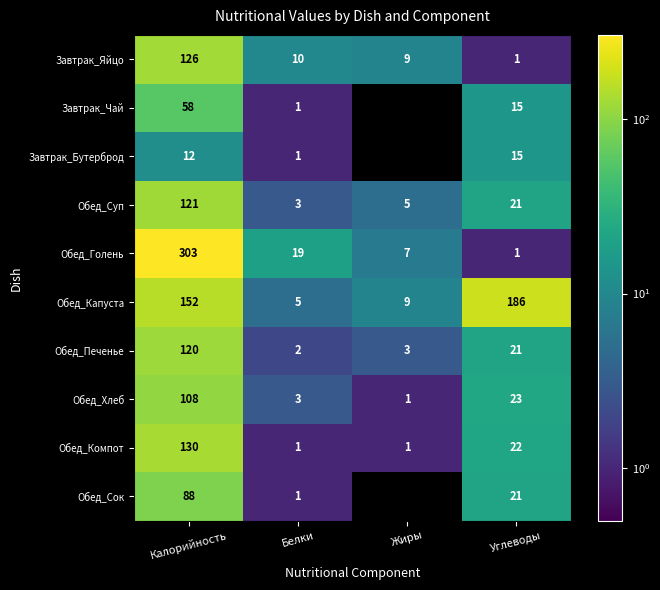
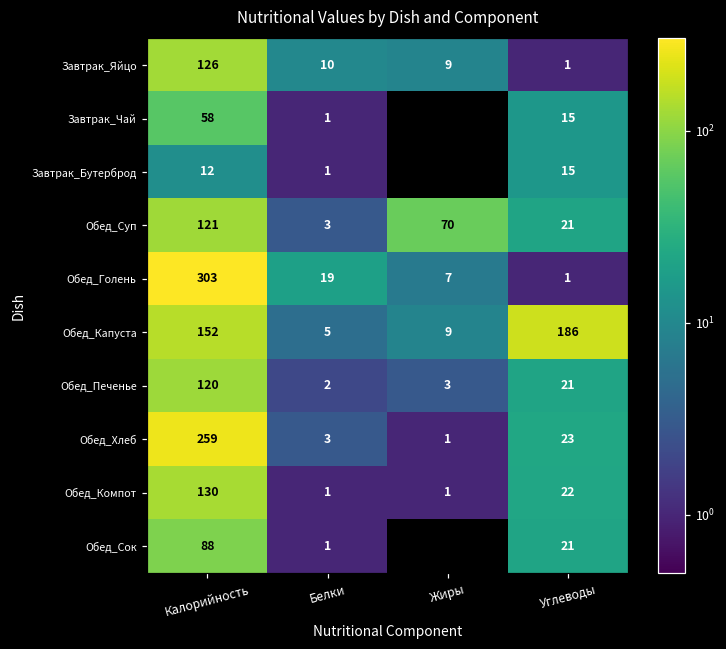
  {
    "Завтрак_Яйцо": {
      "Калорийность": 126,
      "Белки": 10,
      "Жиры": 9,
      "Углеводы": 1
    },
    "Завтрак_Чай": {
      "Калорийность": 58,
      "Белки": 1,
      "Углеводы": 15
    },
    "Завтрак_Бутерброд": {
      "Калорийность": 12,
      "Белки": 1,
      "Углеводы": 15
    },
    "Обед_Суп": {
      "Калорийность": 121,
      "Белки": 3,
-     "Жиры": 5,
+     "Жиры": 70,
      "Углеводы": 21
    },
    "Обед_Голень": {
      "Калорийность": 303,
      "Белки": 19,
      "Жиры": 7,
      "Углеводы": 1
    },
    "Обед_Капуста": {
      "Калорийность": 152,
      "Белки": 5,
      "Жиры": 9,
      "Углеводы": 186
    },
    "Обед_Печенье": {
      "Калорийность": 120,
      "Белки": 2,
      "Жиры": 3,
      "Углеводы": 21
    },
    "Обед_Хлеб": {
-     "Калорийность": 108,
+     "Калорийность": 259,
      "Белки": 3,
      "Жиры": 1,
      "Углеводы": 23
    },
    "Обед_Компот": {
      "Калорийность": 130,
      "Белки": 1,
      "Жиры": 1,
      "Углеводы": 22
    },
    "Обед_Сок": {
      "Калорийность": 88,
      "Белки": 1,
      "Углеводы": 21
    }
  }
